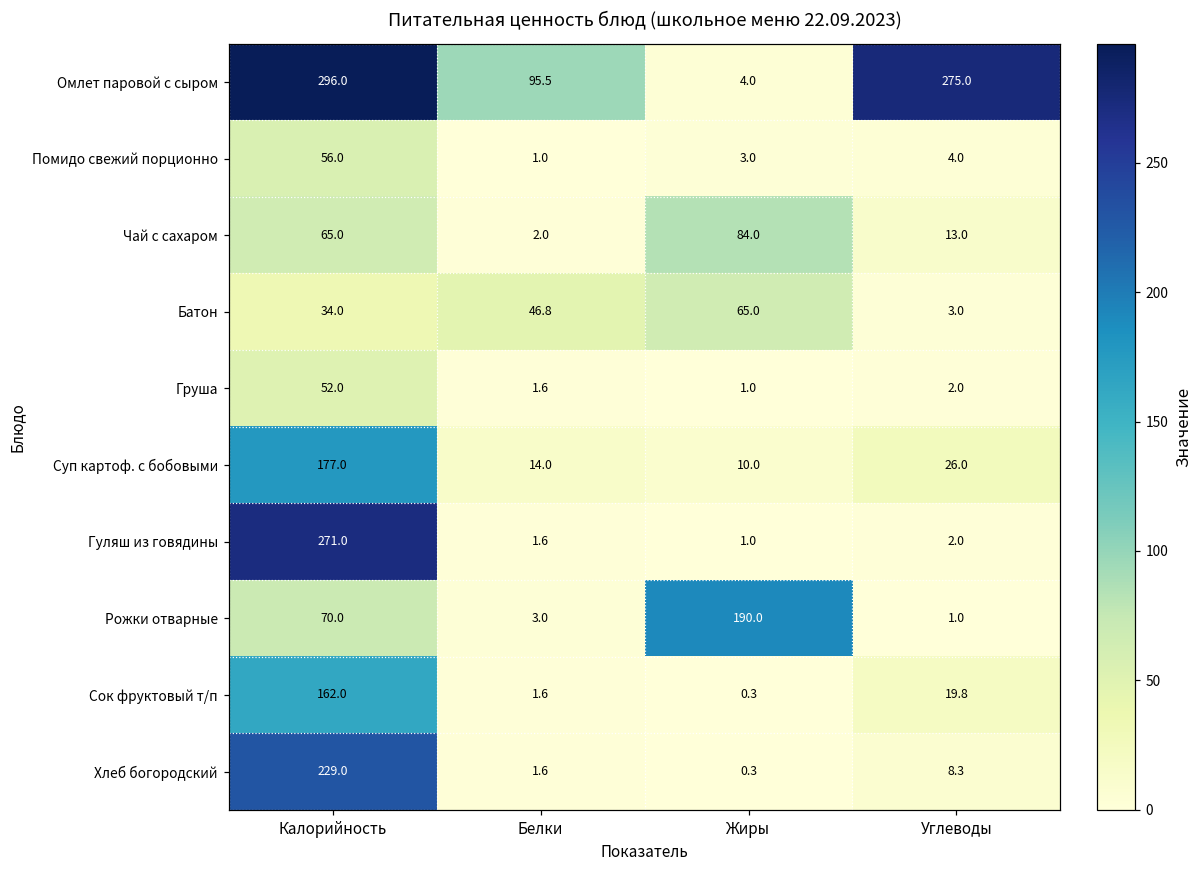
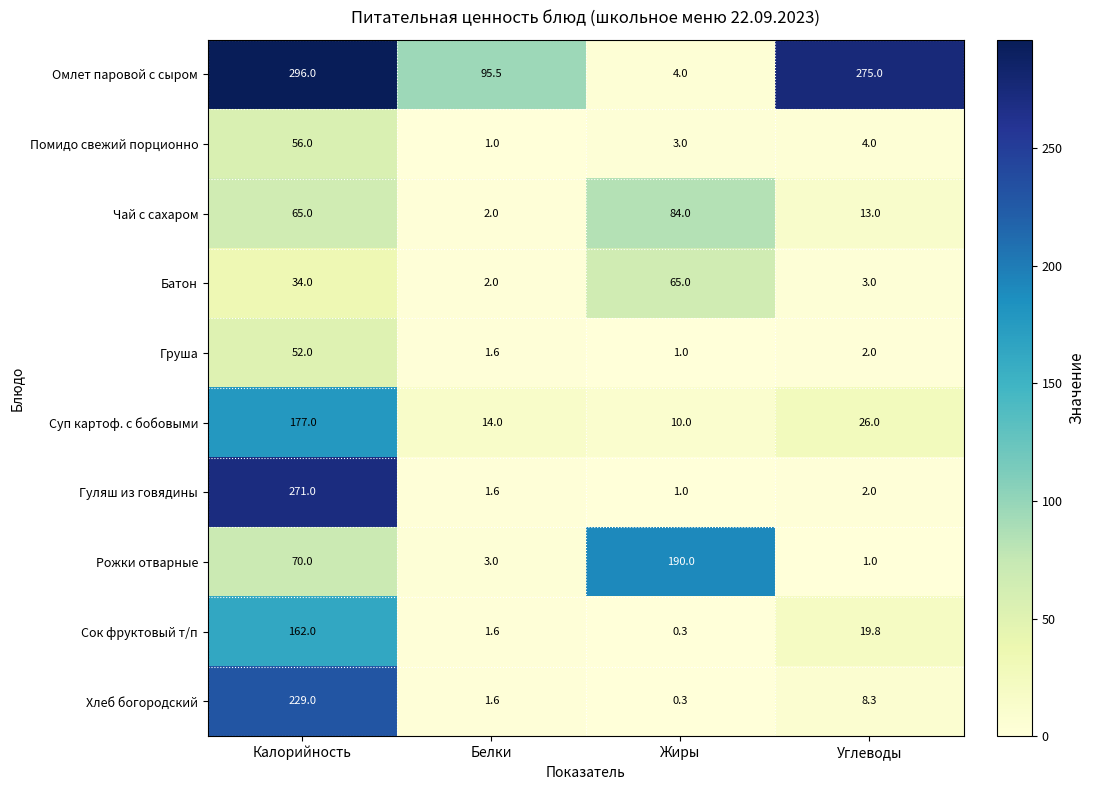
  {
    "Омлет паровой с сыром": {
      "Калорийность": 296.0,
      "Белки": 95.5,
      "Жиры": 4.0,
      "Углеводы": 275.0
    },
    "Помидо свежий порционно": {
      "Калорийность": 56.0,
      "Белки": 1.0,
      "Жиры": 3.0,
      "Углеводы": 4.0
    },
    "Чай с сахаром": {
      "Калорийность": 65.0,
      "Белки": 2.0,
      "Жиры": 84.0,
      "Углеводы": 13.0
    },
    "Батон": {
      "Калорийность": 34.0,
-     "Белки": 46.8,
+     "Белки": 2.0,
      "Жиры": 65.0,
      "Углеводы": 3.0
    },
    "Груша": {
      "Калорийность": 52.0,
      "Белки": 1.6,
      "Жиры": 1.0,
      "Углеводы": 2.0
    },
    "Суп картоф. с бобовыми": {
      "Калорийность": 177.0,
      "Белки": 14.0,
      "Жиры": 10.0,
      "Углеводы": 26.0
    },
    "Гуляш из говядины": {
      "Калорийность": 271.0,
      "Белки": 1.6,
      "Жиры": 1.0,
      "Углеводы": 2.0
    },
    "Рожки отварные": {
      "Калорийность": 70.0,
      "Белки": 3.0,
      "Жиры": 190.0,
      "Углеводы": 1.0
    },
    "Сок фруктовый т/п": {
      "Калорийность": 162.0,
      "Белки": 1.6,
      "Жиры": 0.3,
      "Углеводы": 19.8
    },
    "Хлеб богородский": {
      "Калорийность": 229.0,
      "Белки": 1.6,
      "Жиры": 0.3,
      "Углеводы": 8.3
    }
  }
